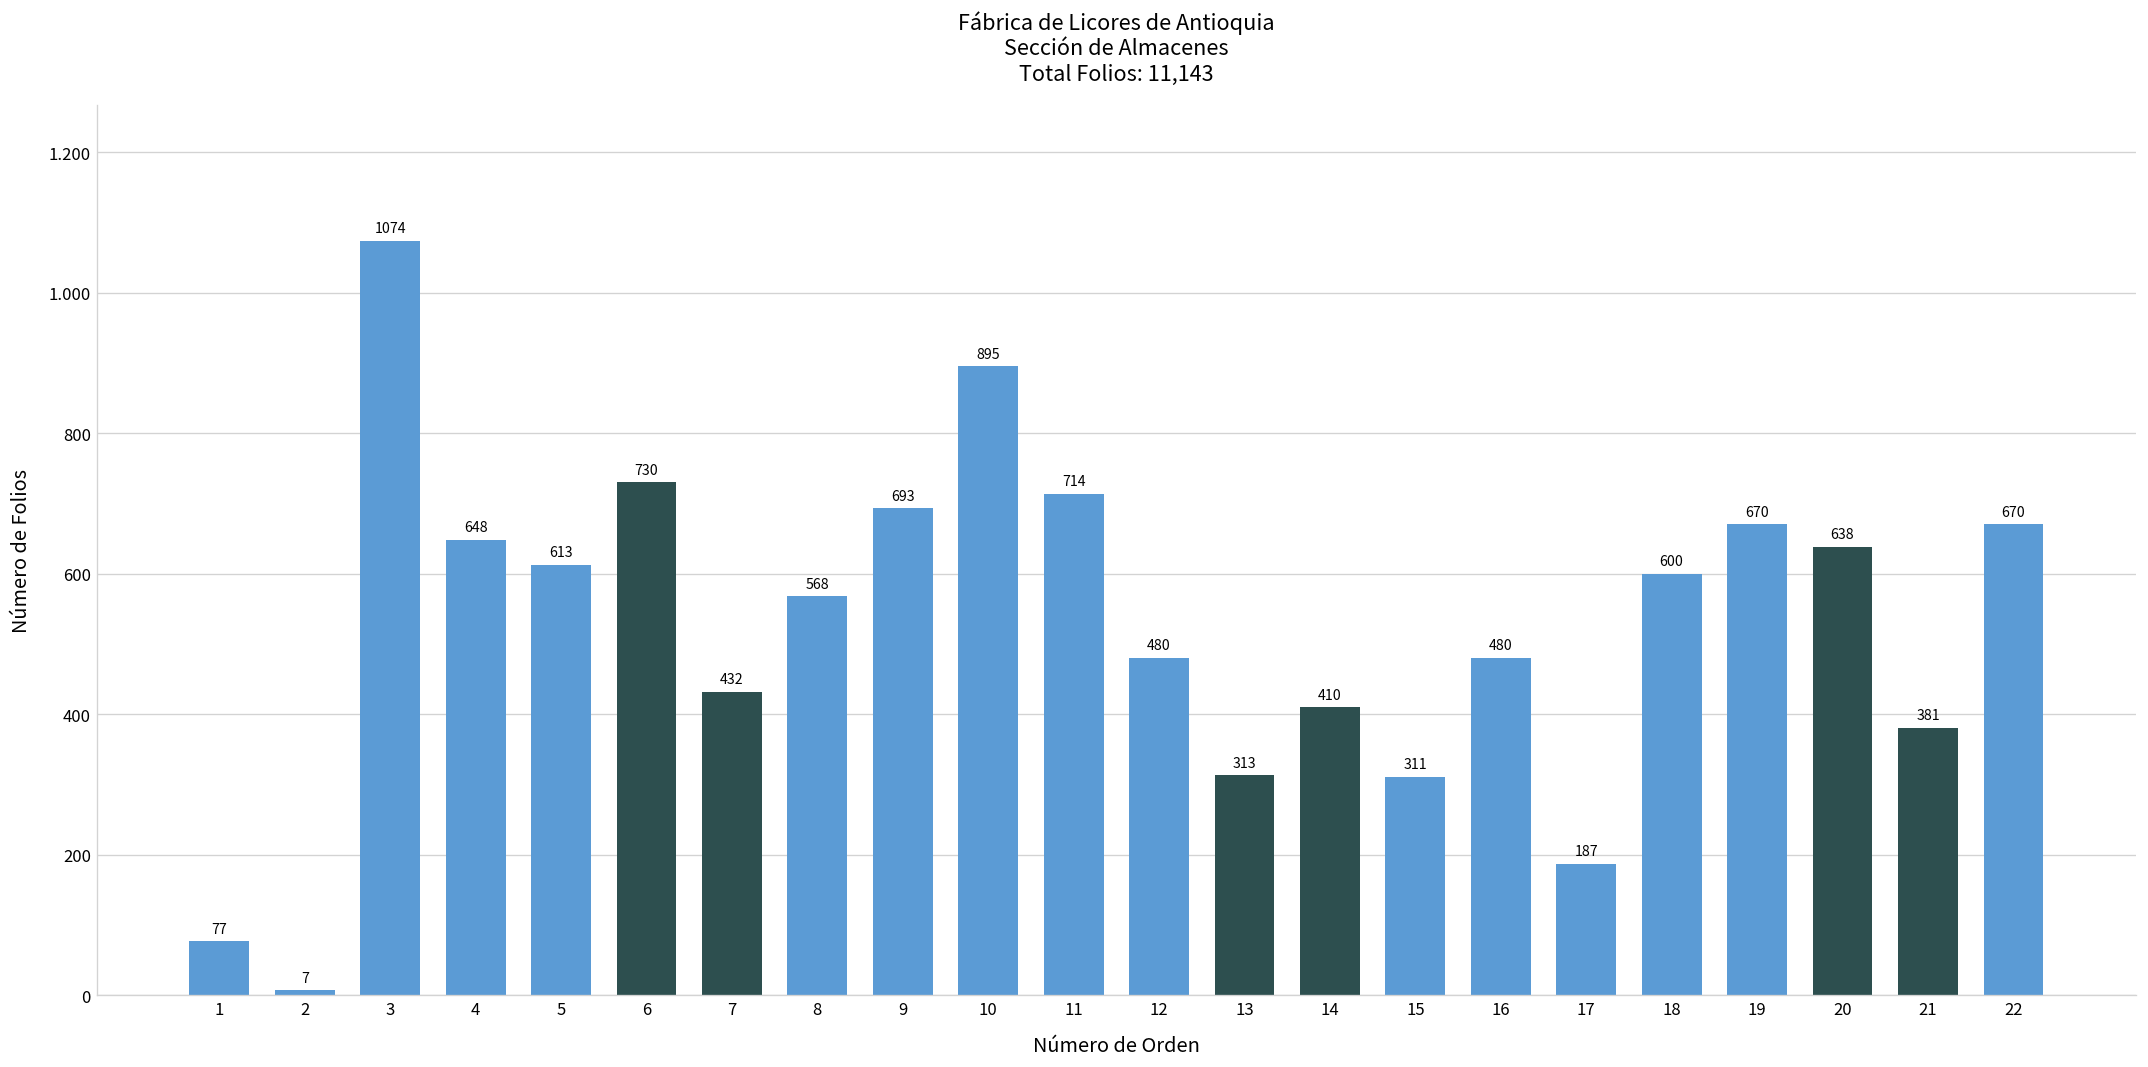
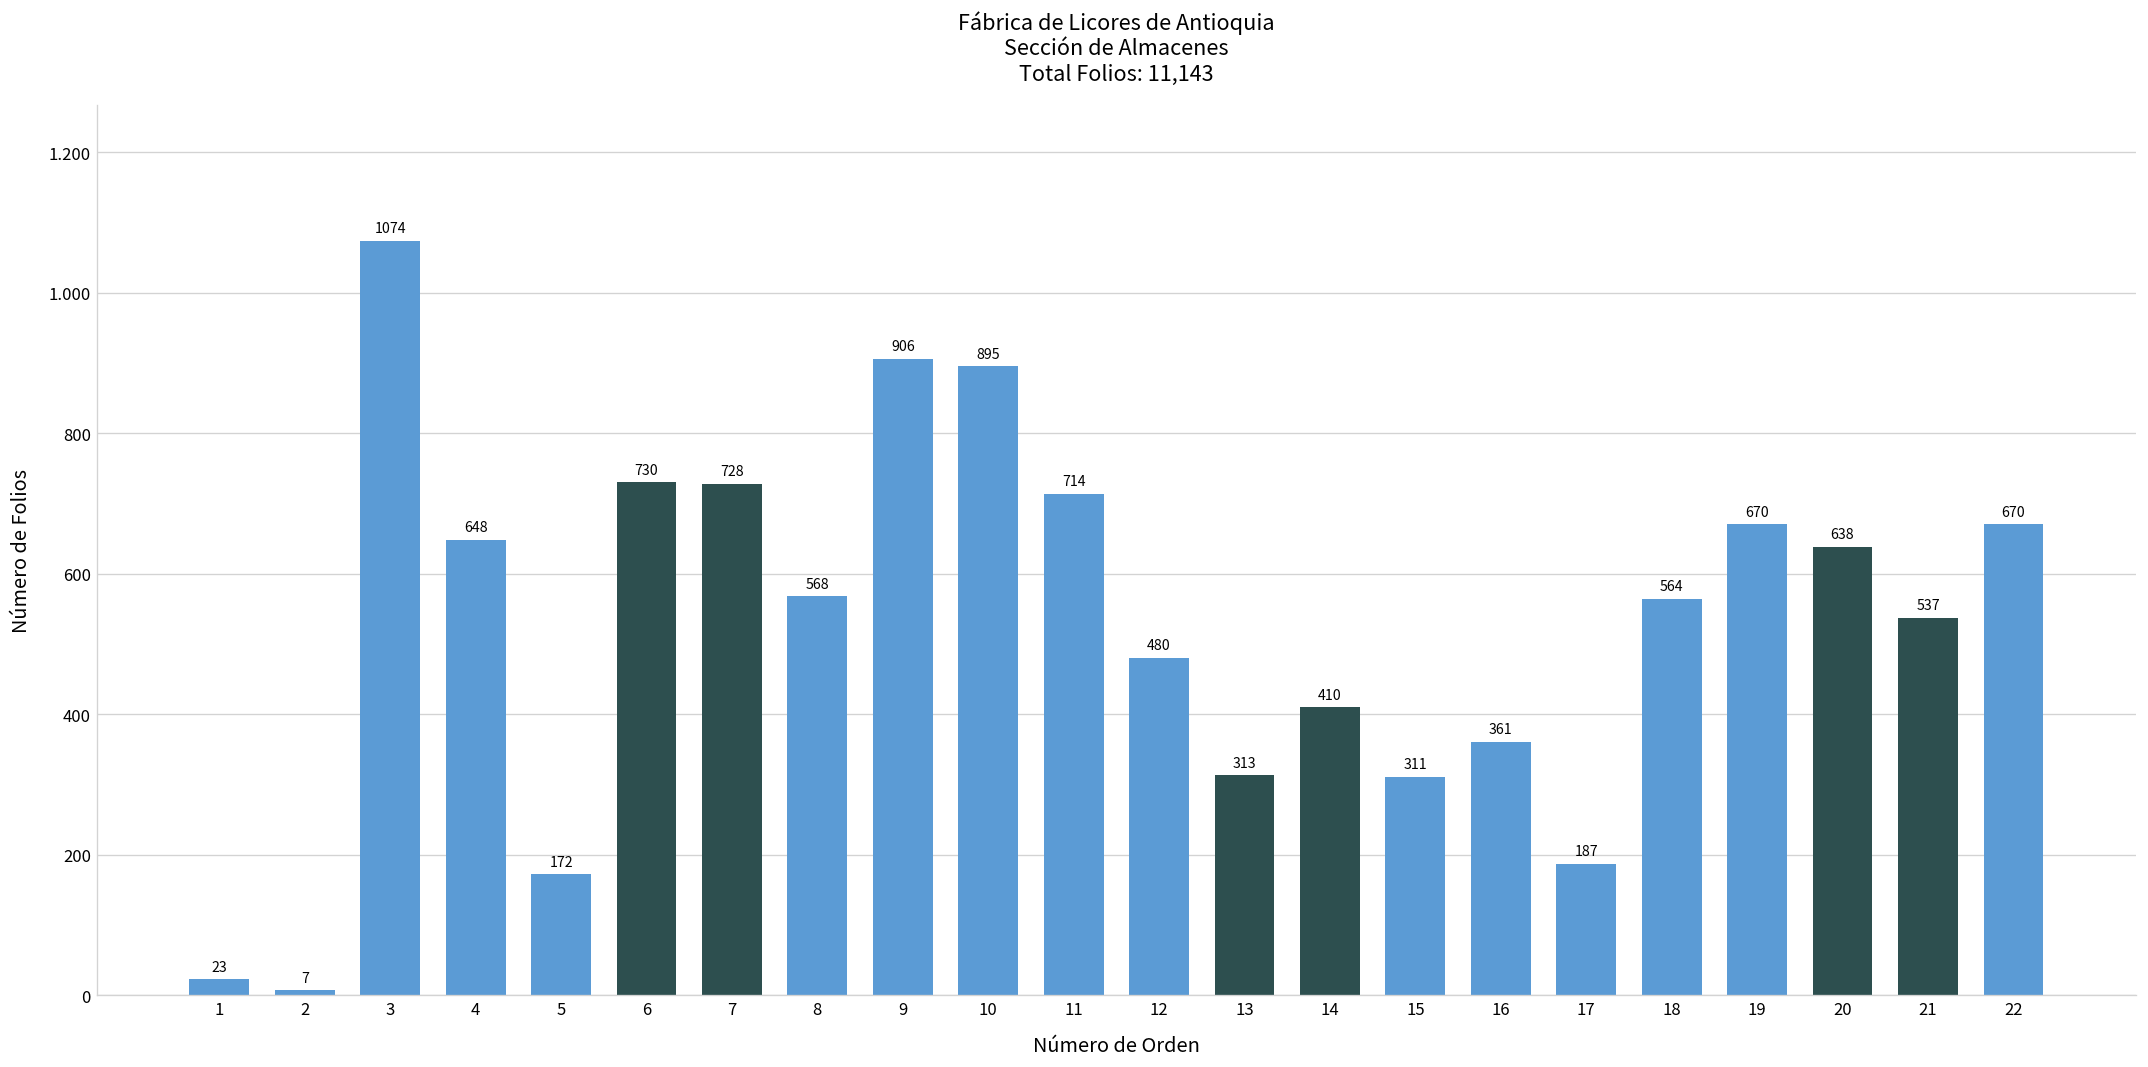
  {
-   "1": 77,
+   "1": 23,
    "2": 7,
    "3": 1074,
    "4": 648,
-   "5": 613,
+   "5": 172,
    "6": 730,
-   "7": 432,
+   "7": 728,
    "8": 568,
-   "9": 693,
+   "9": 906,
    "10": 895,
    "11": 714,
    "12": 480,
    "13": 313,
    "14": 410,
    "15": 311,
-   "16": 480,
+   "16": 361,
    "17": 187,
-   "18": 600,
+   "18": 564,
    "19": 670,
    "20": 638,
-   "21": 381,
+   "21": 537,
    "22": 670
  }
